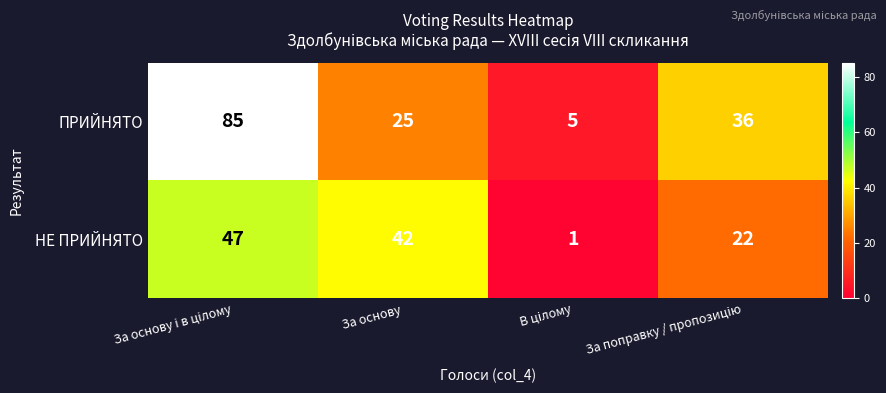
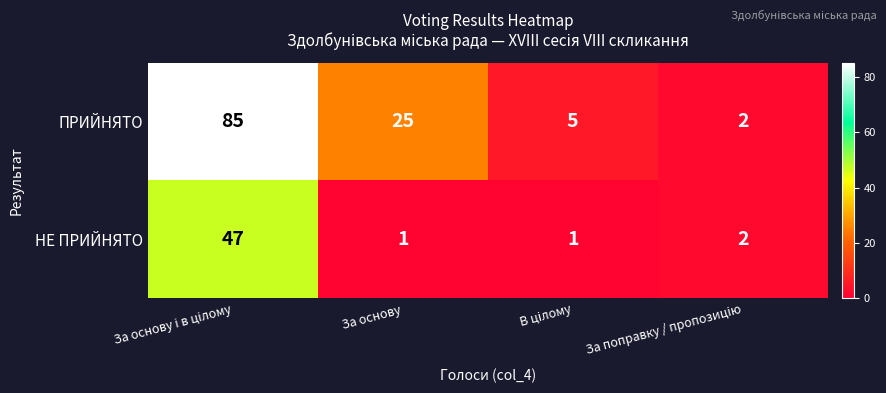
  {
    "ПРИЙНЯТО": {
      "За основу і в цілому": 85,
      "За основу": 25,
      "В цілому": 5,
-     "За поправку / пропозицію": 36
+     "За поправку / пропозицію": 2
    },
    "НЕ ПРИЙНЯТО": {
      "За основу і в цілому": 47,
-     "За основу": 42,
+     "За основу": 1,
      "В цілому": 1,
-     "За поправку / пропозицію": 22
+     "За поправку / пропозицію": 2
    }
  }
